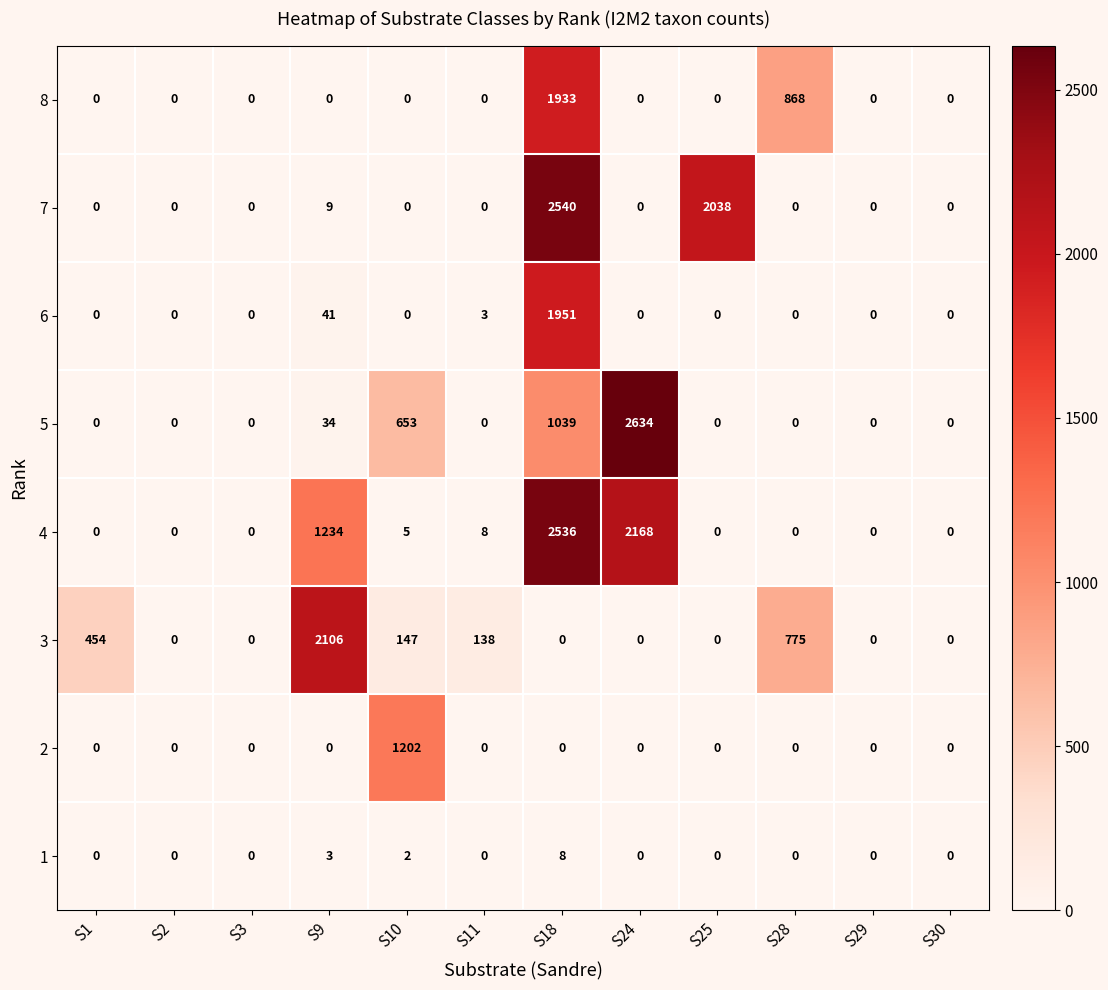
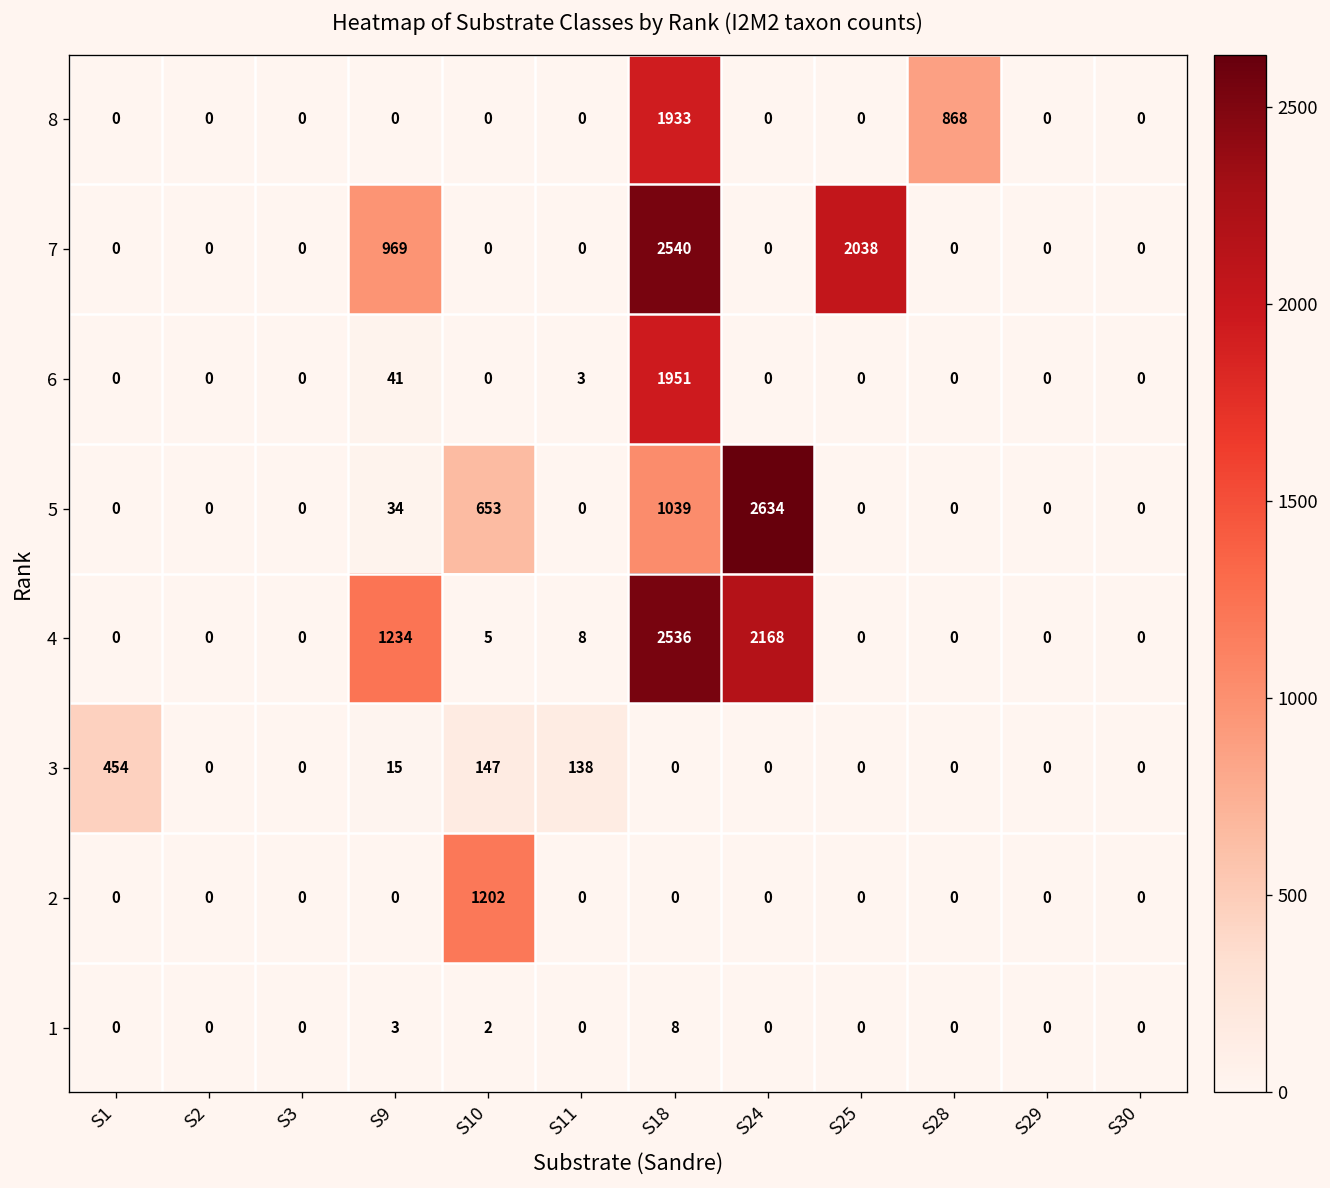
  {
    "8": {
      "S1": 0,
      "S2": 0,
      "S3": 0,
      "S9": 0,
      "S10": 0,
      "S11": 0,
      "S18": 1933,
      "S24": 0,
      "S25": 0,
      "S28": 868,
      "S29": 0,
      "S30": 0
    },
    "7": {
      "S1": 0,
      "S2": 0,
      "S3": 0,
-     "S9": 9,
+     "S9": 969,
      "S10": 0,
      "S11": 0,
      "S18": 2540,
      "S24": 0,
      "S25": 2038,
      "S28": 0,
      "S29": 0,
      "S30": 0
    },
    "6": {
      "S1": 0,
      "S2": 0,
      "S3": 0,
      "S9": 41,
      "S10": 0,
      "S11": 3,
      "S18": 1951,
      "S24": 0,
      "S25": 0,
      "S28": 0,
      "S29": 0,
      "S30": 0
    },
    "5": {
      "S1": 0,
      "S2": 0,
      "S3": 0,
      "S9": 34,
      "S10": 653,
      "S11": 0,
      "S18": 1039,
      "S24": 2634,
      "S25": 0,
      "S28": 0,
      "S29": 0,
      "S30": 0
    },
    "4": {
      "S1": 0,
      "S2": 0,
      "S3": 0,
      "S9": 1234,
      "S10": 5,
      "S11": 8,
      "S18": 2536,
      "S24": 2168,
      "S25": 0,
      "S28": 0,
      "S29": 0,
      "S30": 0
    },
    "3": {
      "S1": 454,
      "S2": 0,
      "S3": 0,
-     "S9": 2106,
+     "S9": 15,
      "S10": 147,
      "S11": 138,
      "S18": 0,
      "S24": 0,
      "S25": 0,
-     "S28": 775,
+     "S28": 0,
      "S29": 0,
      "S30": 0
    },
    "2": {
      "S1": 0,
      "S2": 0,
      "S3": 0,
      "S9": 0,
      "S10": 1202,
      "S11": 0,
      "S18": 0,
      "S24": 0,
      "S25": 0,
      "S28": 0,
      "S29": 0,
      "S30": 0
    },
    "1": {
      "S1": 0,
      "S2": 0,
      "S3": 0,
      "S9": 3,
      "S10": 2,
      "S11": 0,
      "S18": 8,
      "S24": 0,
      "S25": 0,
      "S28": 0,
      "S29": 0,
      "S30": 0
    }
  }
